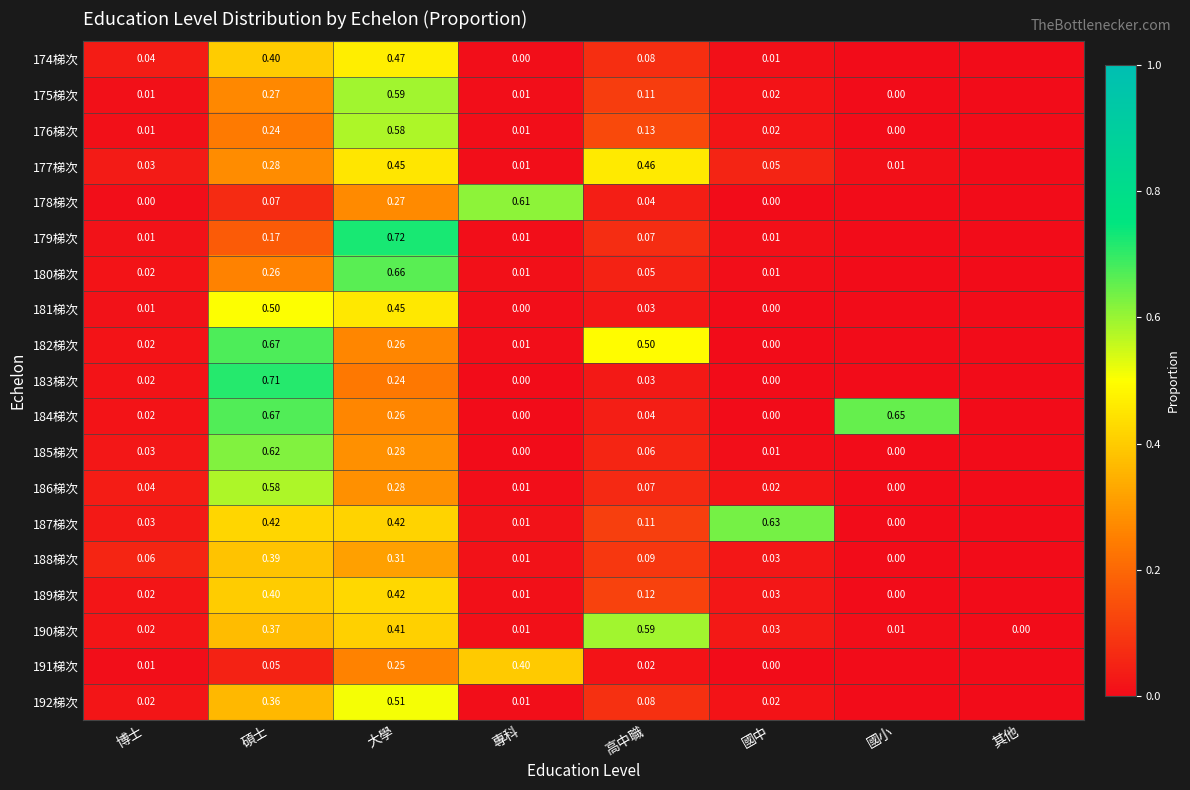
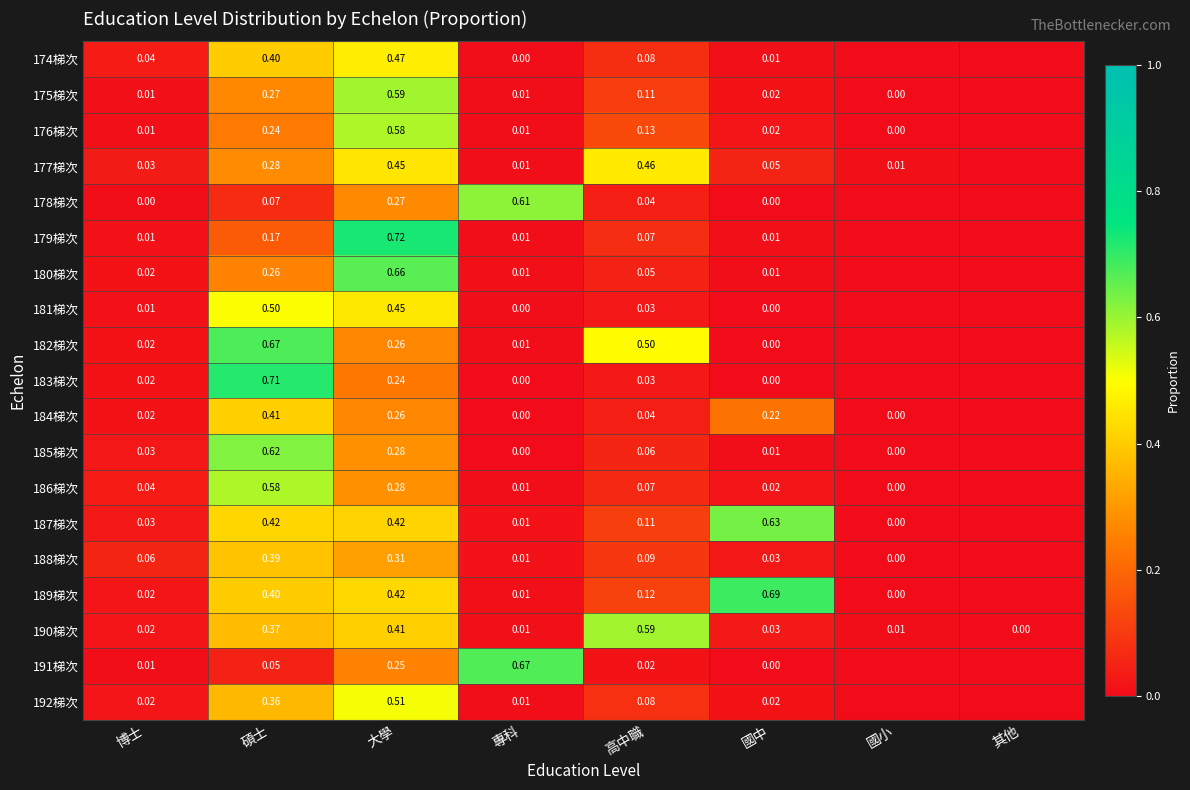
  {
    "174梯次": {
      "博士": 0.04,
      "碩士": 0.40,
      "大學": 0.47,
      "專科": 0.00,
      "高中職": 0.08,
      "國中": 0.01
    },
    "175梯次": {
      "博士": 0.01,
      "碩士": 0.27,
      "大學": 0.59,
      "專科": 0.01,
      "高中職": 0.11,
      "國中": 0.02,
      "國小": 0.00
    },
    "176梯次": {
      "博士": 0.01,
      "碩士": 0.24,
      "大學": 0.58,
      "專科": 0.01,
      "高中職": 0.13,
      "國中": 0.02,
      "國小": 0.00
    },
    "177梯次": {
      "博士": 0.03,
      "碩士": 0.28,
      "大學": 0.45,
      "專科": 0.01,
      "高中職": 0.46,
      "國中": 0.05,
      "國小": 0.01
    },
    "178梯次": {
      "博士": 0.00,
      "碩士": 0.07,
      "大學": 0.27,
      "專科": 0.61,
      "高中職": 0.04,
      "國中": 0.00
    },
    "179梯次": {
      "博士": 0.01,
      "碩士": 0.17,
      "大學": 0.72,
      "專科": 0.01,
      "高中職": 0.07,
      "國中": 0.01
    },
    "180梯次": {
      "博士": 0.02,
      "碩士": 0.26,
      "大學": 0.66,
      "專科": 0.01,
      "高中職": 0.05,
      "國中": 0.01
    },
    "181梯次": {
      "博士": 0.01,
      "碩士": 0.50,
      "大學": 0.45,
      "專科": 0.00,
      "高中職": 0.03,
      "國中": 0.00
    },
    "182梯次": {
      "博士": 0.02,
      "碩士": 0.67,
      "大學": 0.26,
      "專科": 0.01,
      "高中職": 0.50,
      "國中": 0.00
    },
    "183梯次": {
      "博士": 0.02,
      "碩士": 0.71,
      "大學": 0.24,
      "專科": 0.00,
      "高中職": 0.03,
      "國中": 0.00
    },
    "184梯次": {
      "博士": 0.02,
-     "碩士": 0.67,
+     "碩士": 0.41,
      "大學": 0.26,
      "專科": 0.00,
      "高中職": 0.04,
-     "國中": 0.00,
-     "國小": 0.65
+     "國中": 0.22,
+     "國小": 0.00
    },
    "185梯次": {
      "博士": 0.03,
      "碩士": 0.62,
      "大學": 0.28,
      "專科": 0.00,
      "高中職": 0.06,
      "國中": 0.01,
      "國小": 0.00
    },
    "186梯次": {
      "博士": 0.04,
      "碩士": 0.58,
      "大學": 0.28,
      "專科": 0.01,
      "高中職": 0.07,
      "國中": 0.02,
      "國小": 0.00
    },
    "187梯次": {
      "博士": 0.03,
      "碩士": 0.42,
      "大學": 0.42,
      "專科": 0.01,
      "高中職": 0.11,
      "國中": 0.63,
      "國小": 0.00
    },
    "188梯次": {
      "博士": 0.06,
      "碩士": 0.39,
      "大學": 0.31,
      "專科": 0.01,
      "高中職": 0.09,
      "國中": 0.03,
      "國小": 0.00
    },
    "189梯次": {
      "博士": 0.02,
      "碩士": 0.40,
      "大學": 0.42,
      "專科": 0.01,
      "高中職": 0.12,
-     "國中": 0.03,
+     "國中": 0.69,
      "國小": 0.00
    },
    "190梯次": {
      "博士": 0.02,
      "碩士": 0.37,
      "大學": 0.41,
      "專科": 0.01,
      "高中職": 0.59,
      "國中": 0.03,
      "國小": 0.01,
      "其他": 0.00
    },
    "191梯次": {
      "博士": 0.01,
      "碩士": 0.05,
      "大學": 0.25,
-     "專科": 0.40,
+     "專科": 0.67,
      "高中職": 0.02,
      "國中": 0.00
    },
    "192梯次": {
      "博士": 0.02,
      "碩士": 0.36,
      "大學": 0.51,
      "專科": 0.01,
      "高中職": 0.08,
      "國中": 0.02
    }
  }
